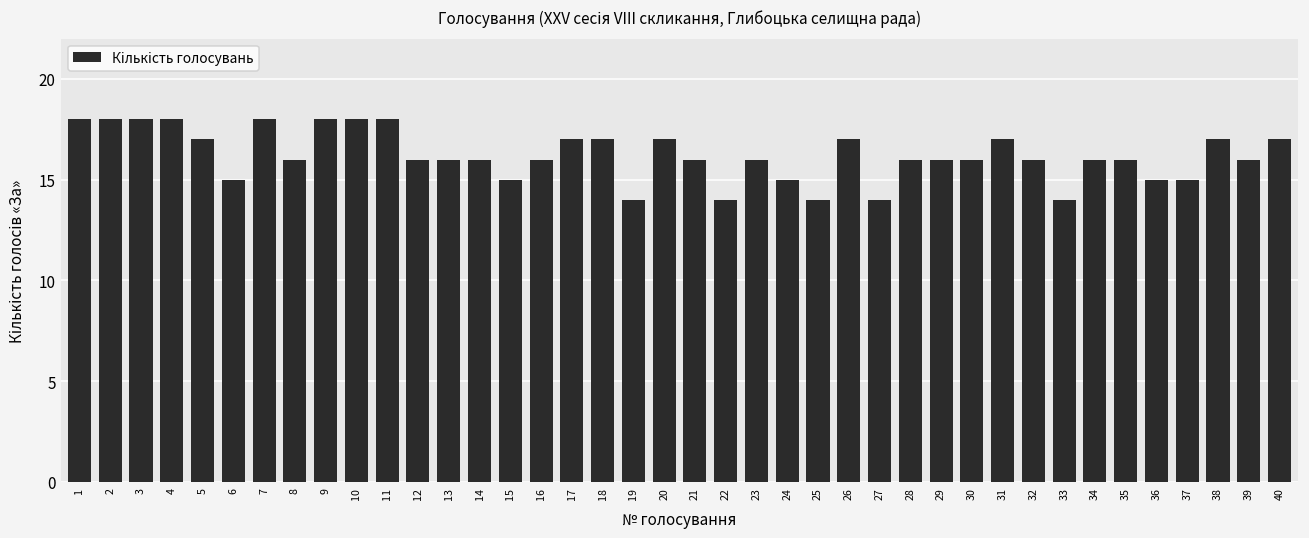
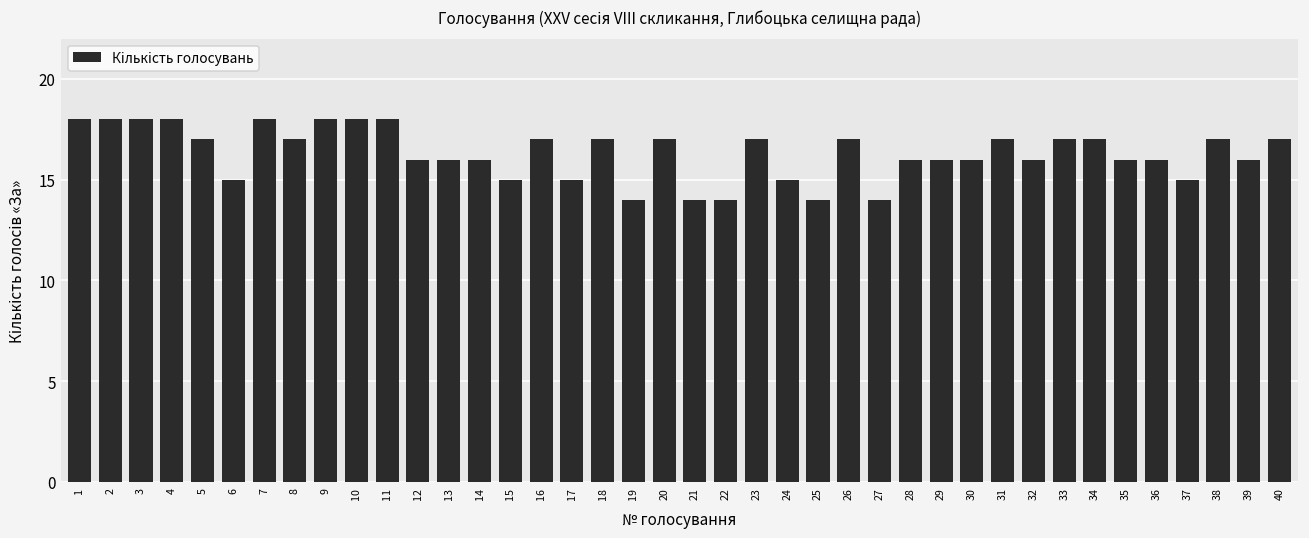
  {
    "1": 18,
    "2": 18,
    "3": 18,
    "4": 18,
    "5": 17,
    "6": 15,
    "7": 18,
-   "8": 16,
+   "8": 17,
    "9": 18,
    "10": 18,
    "11": 18,
    "12": 16,
    "13": 16,
    "14": 16,
    "15": 15,
-   "16": 16,
-   "17": 17,
+   "16": 17,
+   "17": 15,
    "18": 17,
    "19": 14,
    "20": 17,
-   "21": 16,
+   "21": 14,
    "22": 14,
-   "23": 16,
+   "23": 17,
    "24": 15,
    "25": 14,
    "26": 17,
    "27": 14,
    "28": 16,
    "29": 16,
    "30": 16,
    "31": 17,
    "32": 16,
-   "33": 14,
-   "34": 16,
+   "33": 17,
+   "34": 17,
    "35": 16,
-   "36": 15,
+   "36": 16,
    "37": 15,
    "38": 17,
    "39": 16,
    "40": 17
  }
